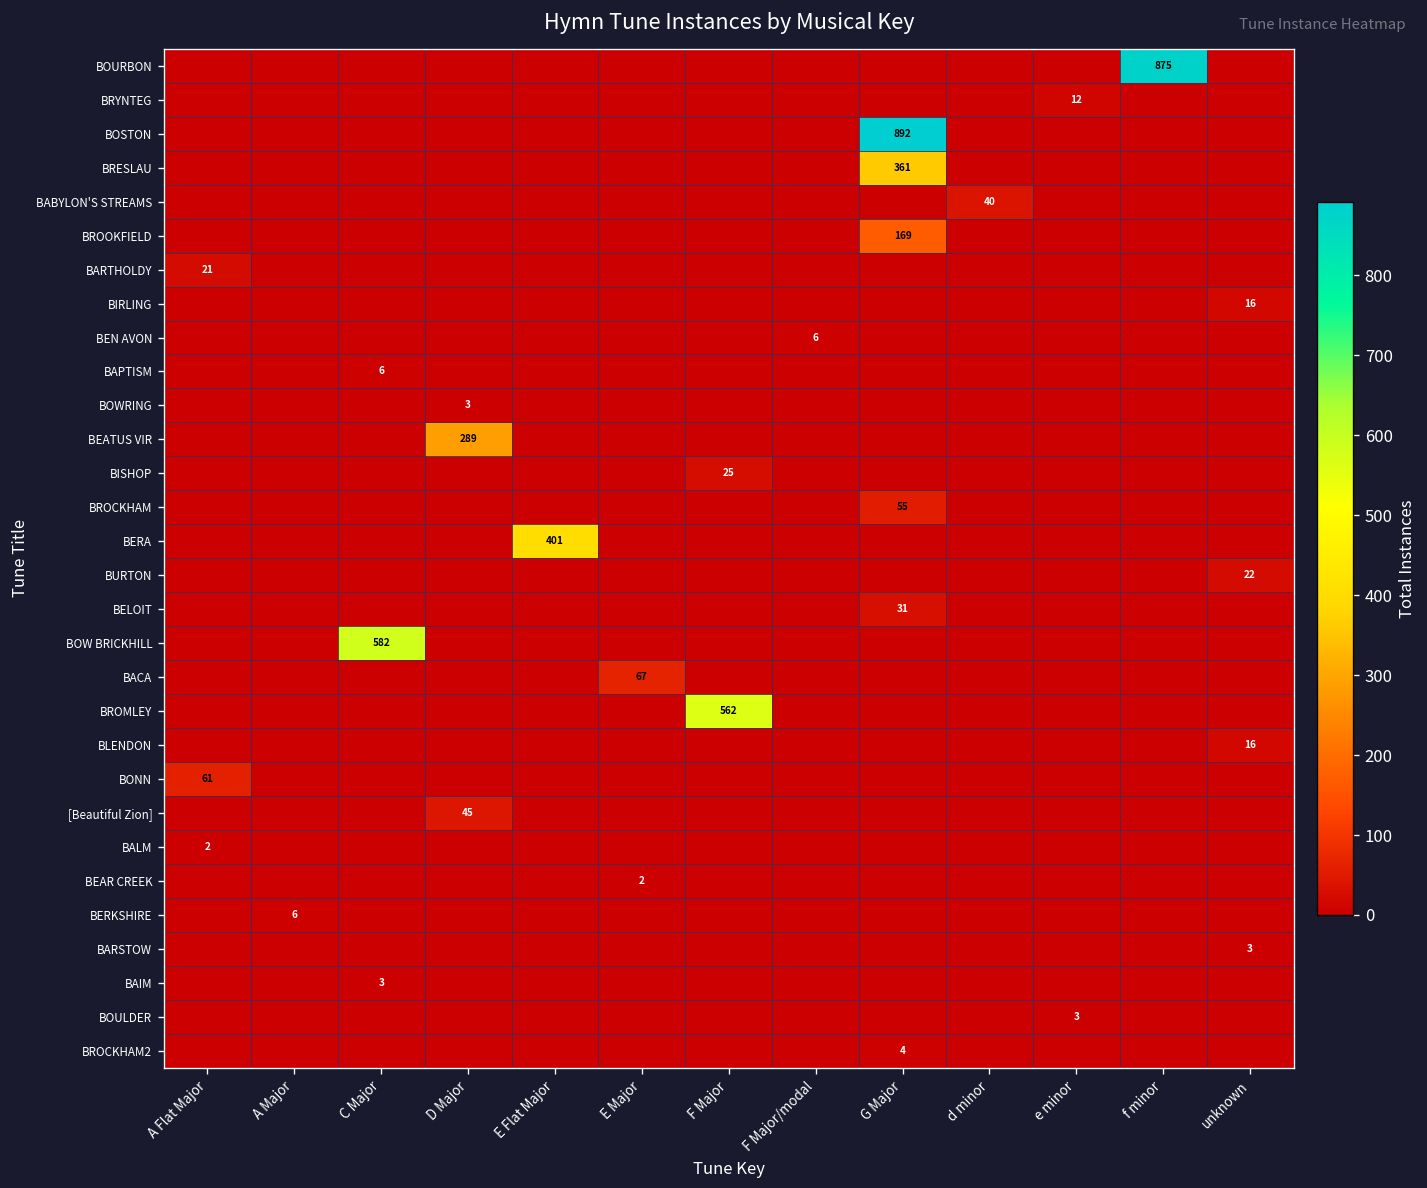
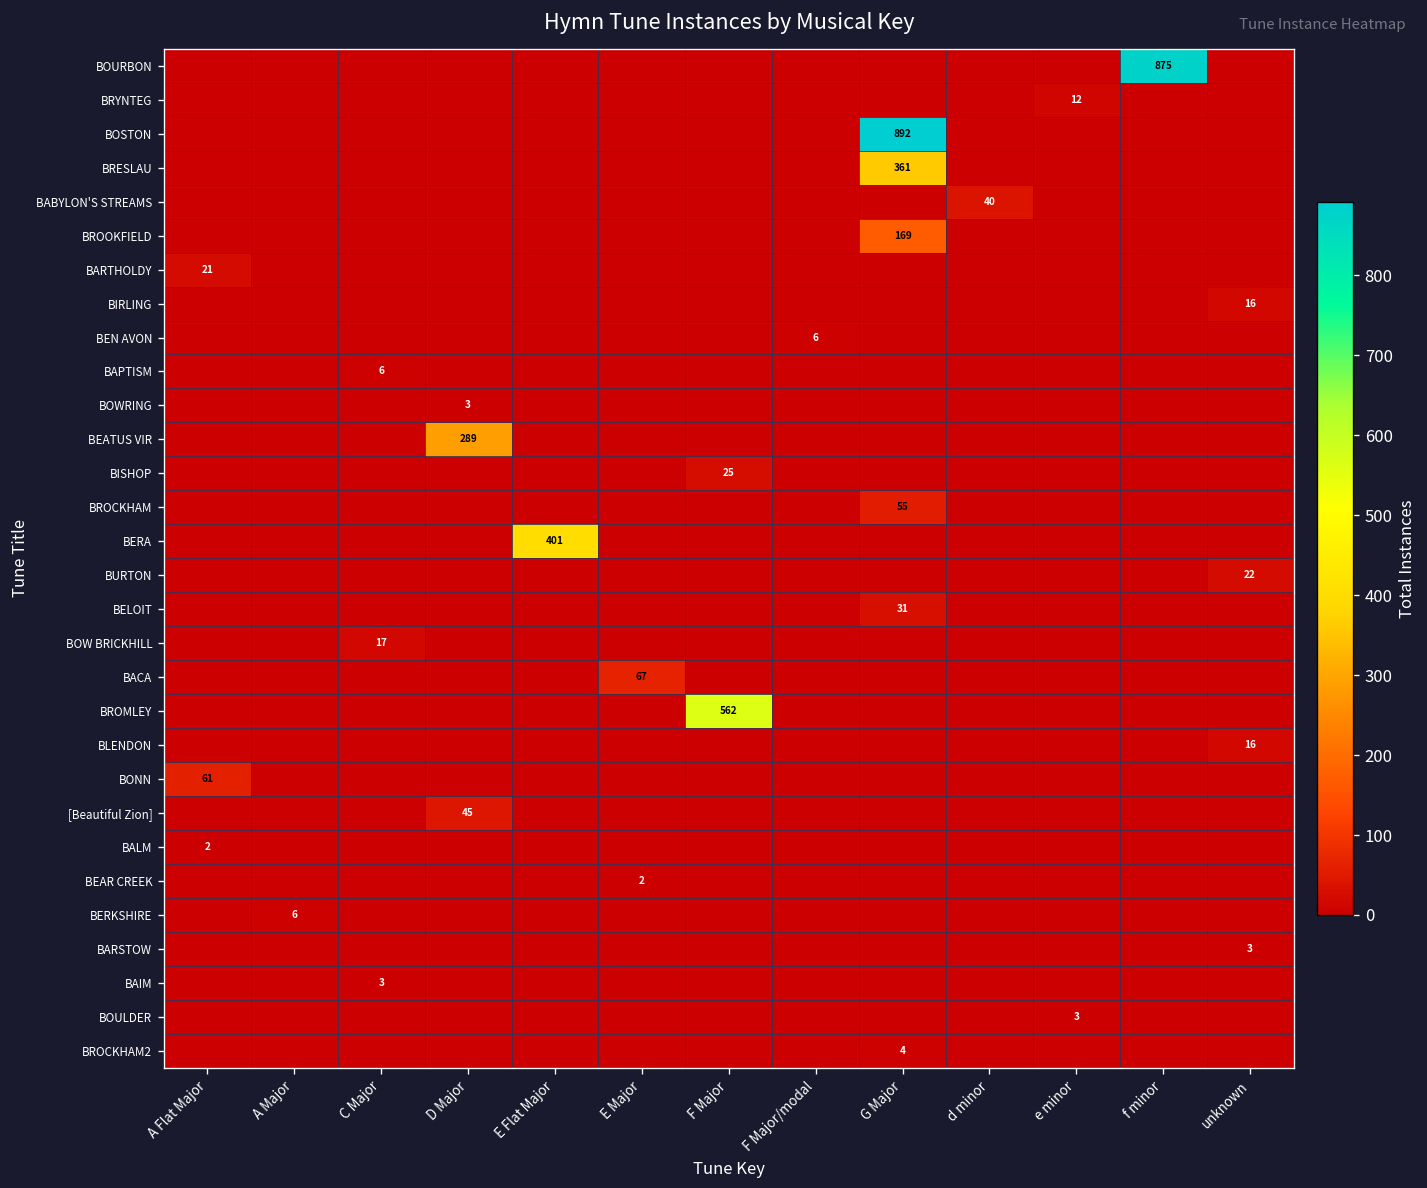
  {
    "BOURBON": {
      "f minor": 875
    },
    "BRYNTEG": {
      "e minor": 12
    },
    "BOSTON": {
      "G Major": 892
    },
    "BRESLAU": {
      "G Major": 361
    },
    "BABYLON'S STREAMS": {
      "d minor": 40
    },
    "BROOKFIELD": {
      "G Major": 169
    },
    "BARTHOLDY": {
      "A Flat Major": 21
    },
    "BIRLING": {
      "unknown": 16
    },
    "BEN AVON": {
      "F Major/modal": 6
    },
    "BAPTISM": {
      "C Major": 6
    },
    "BOWRING": {
      "D Major": 3
    },
    "BEATUS VIR": {
      "D Major": 289
    },
    "BISHOP": {
      "F Major": 25
    },
    "BROCKHAM": {
      "G Major": 55
    },
    "BERA": {
      "E Flat Major": 401
    },
    "BURTON": {
      "unknown": 22
    },
    "BELOIT": {
      "G Major": 31
    },
    "BOW BRICKHILL": {
-     "C Major": 582
+     "C Major": 17
    },
    "BACA": {
      "E Major": 67
    },
    "BROMLEY": {
      "F Major": 562
    },
    "BLENDON": {
      "unknown": 16
    },
    "BONN": {
      "A Flat Major": 61
    },
    "[Beautiful Zion]": {
      "D Major": 45
    },
    "BALM": {
      "A Flat Major": 2
    },
    "BEAR CREEK": {
      "E Major": 2
    },
    "BERKSHIRE": {
      "A Major": 6
    },
    "BARSTOW": {
      "unknown": 3
    },
    "BAIM": {
      "C Major": 3
    },
    "BOULDER": {
      "e minor": 3
    },
    "BROCKHAM2": {
      "G Major": 4
    }
  }
